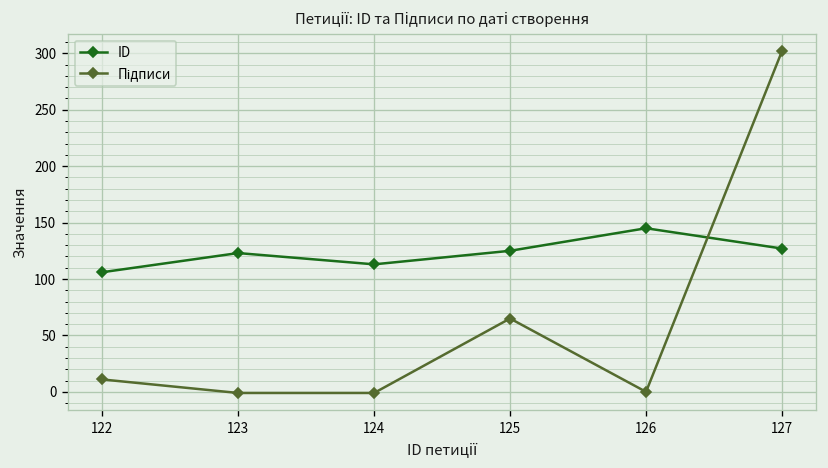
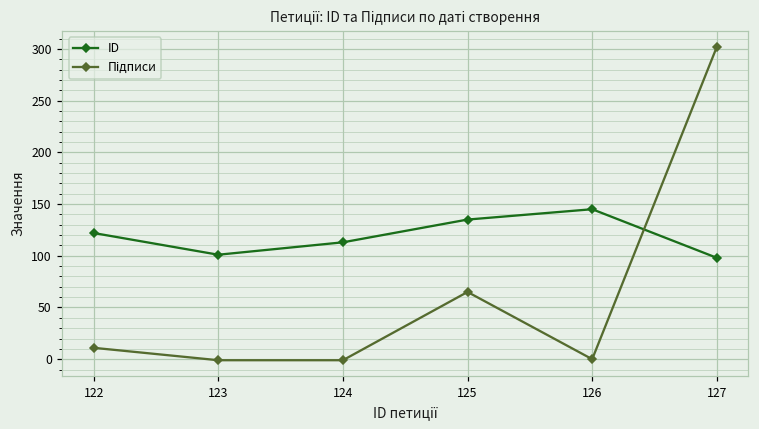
  {
    "ID": {
-     "122": 110,
-     "123": 120,
+     "122": 120,
+     "123": 100,
      "124": 110,
-     "125": 130,
+     "125": 140,
      "126": 150,
-     "127": 130
+     "127": 100
    },
    "Підписи": {
      "122": 10,
      "123": 0,
      "124": 0,
      "125": 70,
      "126": 0,
      "127": 300
    }
  }
